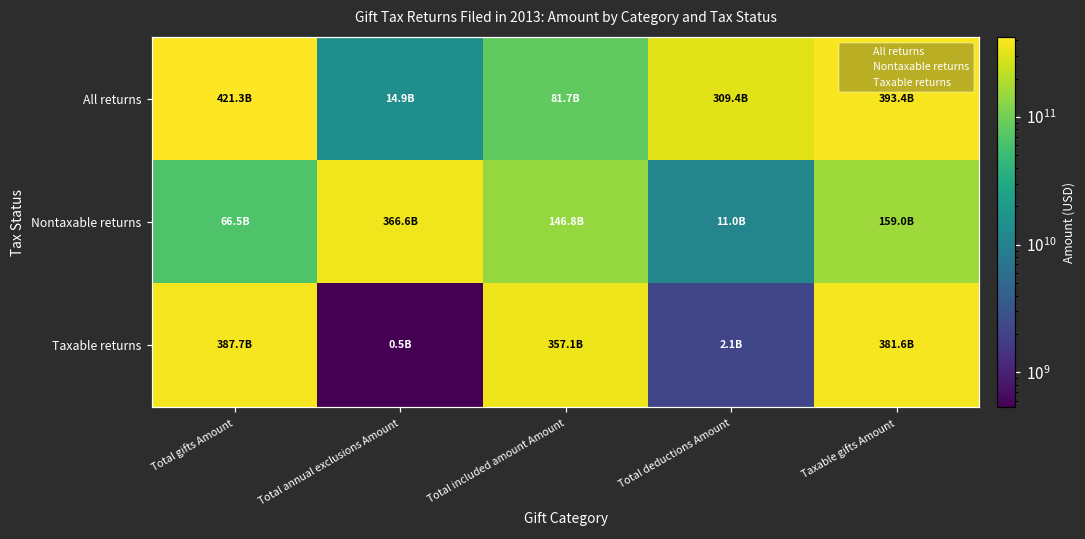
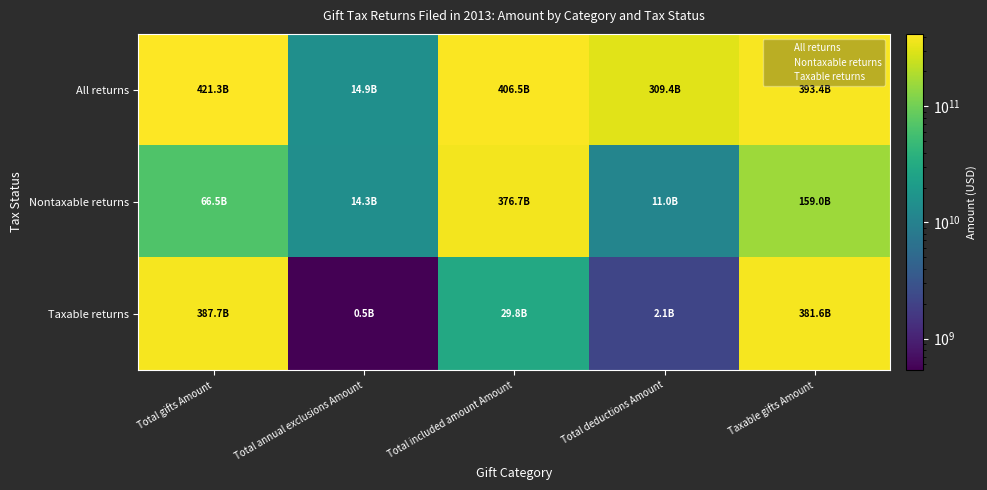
  {
    "All returns": {
      "Total gifts Amount": "421.3B",
      "Total annual exclusions Amount": "14.9B",
-     "Total included amount Amount": "81.7B",
+     "Total included amount Amount": "406.5B",
      "Total deductions Amount": "309.4B"
    },
    "Nontaxable returns": {
      "Total gifts Amount": "66.5B",
-     "Total annual exclusions Amount": "366.6B",
-     "Total included amount Amount": "146.8B",
+     "Total annual exclusions Amount": "14.3B",
+     "Total included amount Amount": "376.7B",
      "Total deductions Amount": "11.0B",
      "Taxable gifts Amount": "159.0B"
    },
    "Taxable returns": {
      "Total gifts Amount": "387.7B",
      "Total annual exclusions Amount": "0.5B",
-     "Total included amount Amount": "357.1B",
+     "Total included amount Amount": "29.8B",
      "Total deductions Amount": "2.1B",
      "Taxable gifts Amount": "381.6B"
    }
  }
